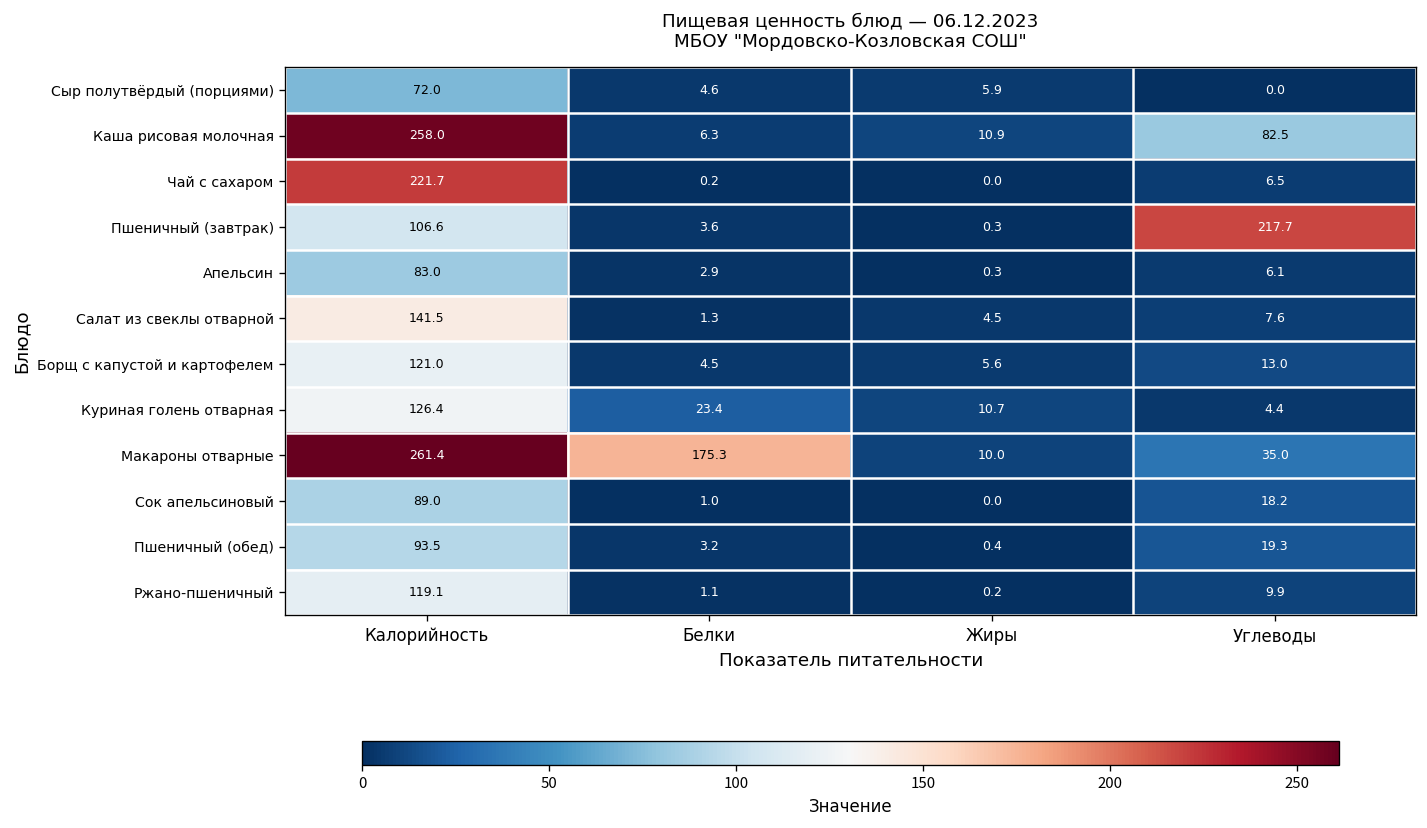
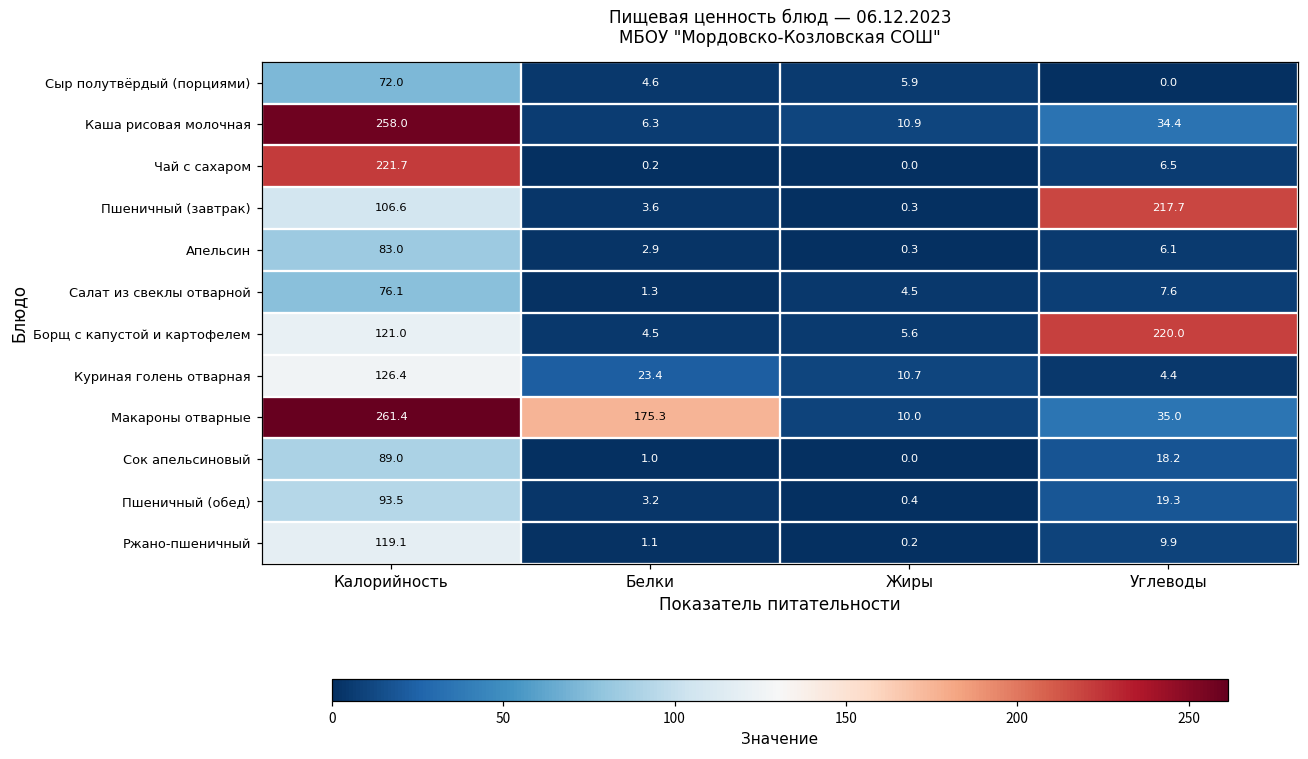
  {
    "Сыр полутвёрдый (порциями)": {
      "Калорийность": 72.0,
      "Белки": 4.6,
      "Жиры": 5.9,
      "Углеводы": 0.0
    },
    "Каша рисовая молочная": {
      "Калорийность": 258.0,
      "Белки": 6.3,
      "Жиры": 10.9,
-     "Углеводы": 82.5
+     "Углеводы": 34.4
    },
    "Чай с сахаром": {
      "Калорийность": 221.7,
      "Белки": 0.2,
      "Жиры": 0.0,
      "Углеводы": 6.5
    },
    "Пшеничный (завтрак)": {
      "Калорийность": 106.6,
      "Белки": 3.6,
      "Жиры": 0.3,
      "Углеводы": 217.7
    },
    "Апельсин": {
      "Калорийность": 83.0,
      "Белки": 2.9,
      "Жиры": 0.3,
      "Углеводы": 6.1
    },
    "Салат из свеклы отварной": {
-     "Калорийность": 141.5,
+     "Калорийность": 76.1,
      "Белки": 1.3,
      "Жиры": 4.5,
      "Углеводы": 7.6
    },
    "Борщ с капустой и картофелем": {
      "Калорийность": 121.0,
      "Белки": 4.5,
      "Жиры": 5.6,
-     "Углеводы": 13.0
+     "Углеводы": 220.0
    },
    "Куриная голень отварная": {
      "Калорийность": 126.4,
      "Белки": 23.4,
      "Жиры": 10.7,
      "Углеводы": 4.4
    },
    "Макароны отварные": {
      "Калорийность": 261.4,
      "Белки": 175.3,
      "Жиры": 10.0,
      "Углеводы": 35.0
    },
    "Сок апельсиновый": {
      "Калорийность": 89.0,
      "Белки": 1.0,
      "Жиры": 0.0,
      "Углеводы": 18.2
    },
    "Пшеничный (обед)": {
      "Калорийность": 93.5,
      "Белки": 3.2,
      "Жиры": 0.4,
      "Углеводы": 19.3
    },
    "Ржано-пшеничный": {
      "Калорийность": 119.1,
      "Белки": 1.1,
      "Жиры": 0.2,
      "Углеводы": 9.9
    }
  }
